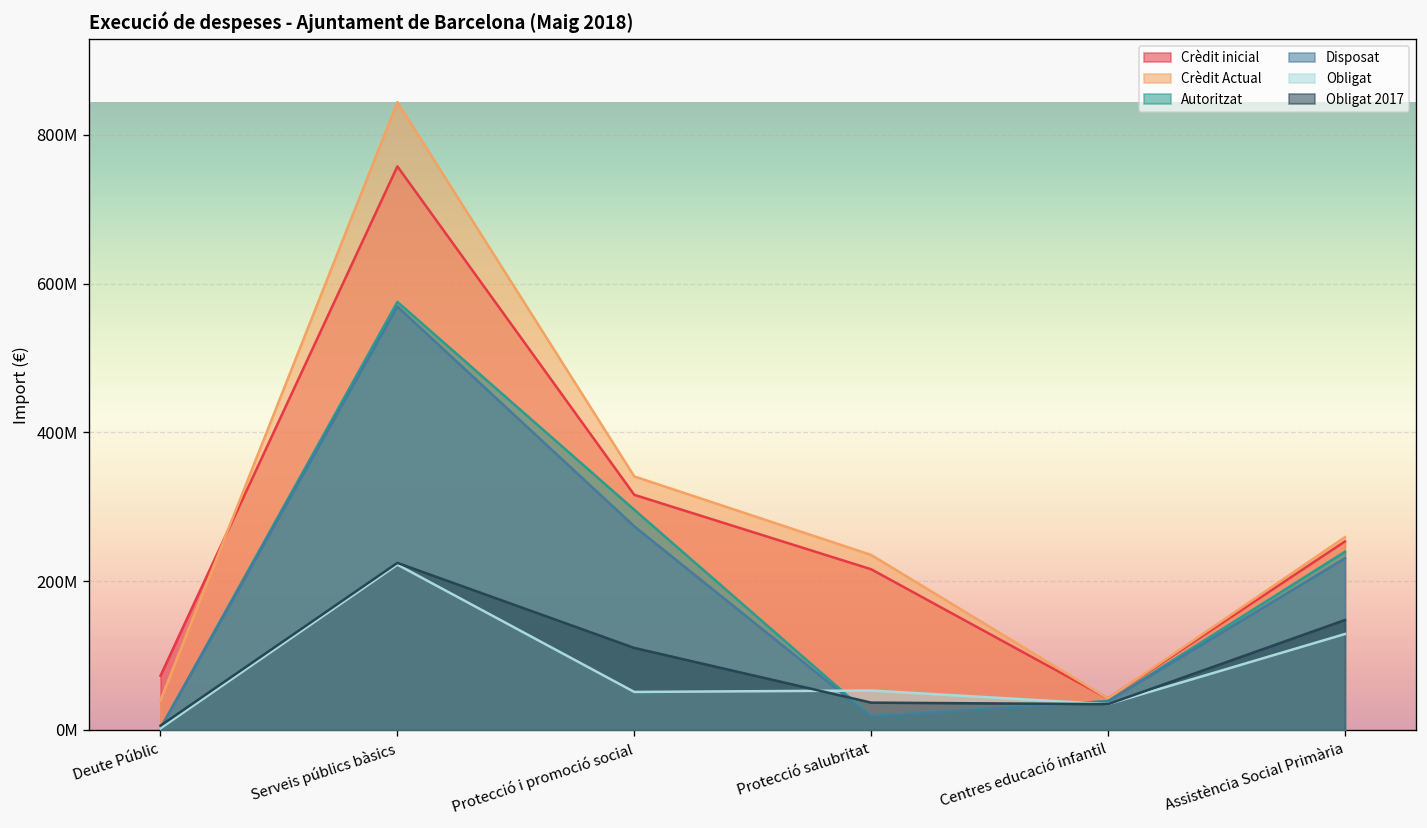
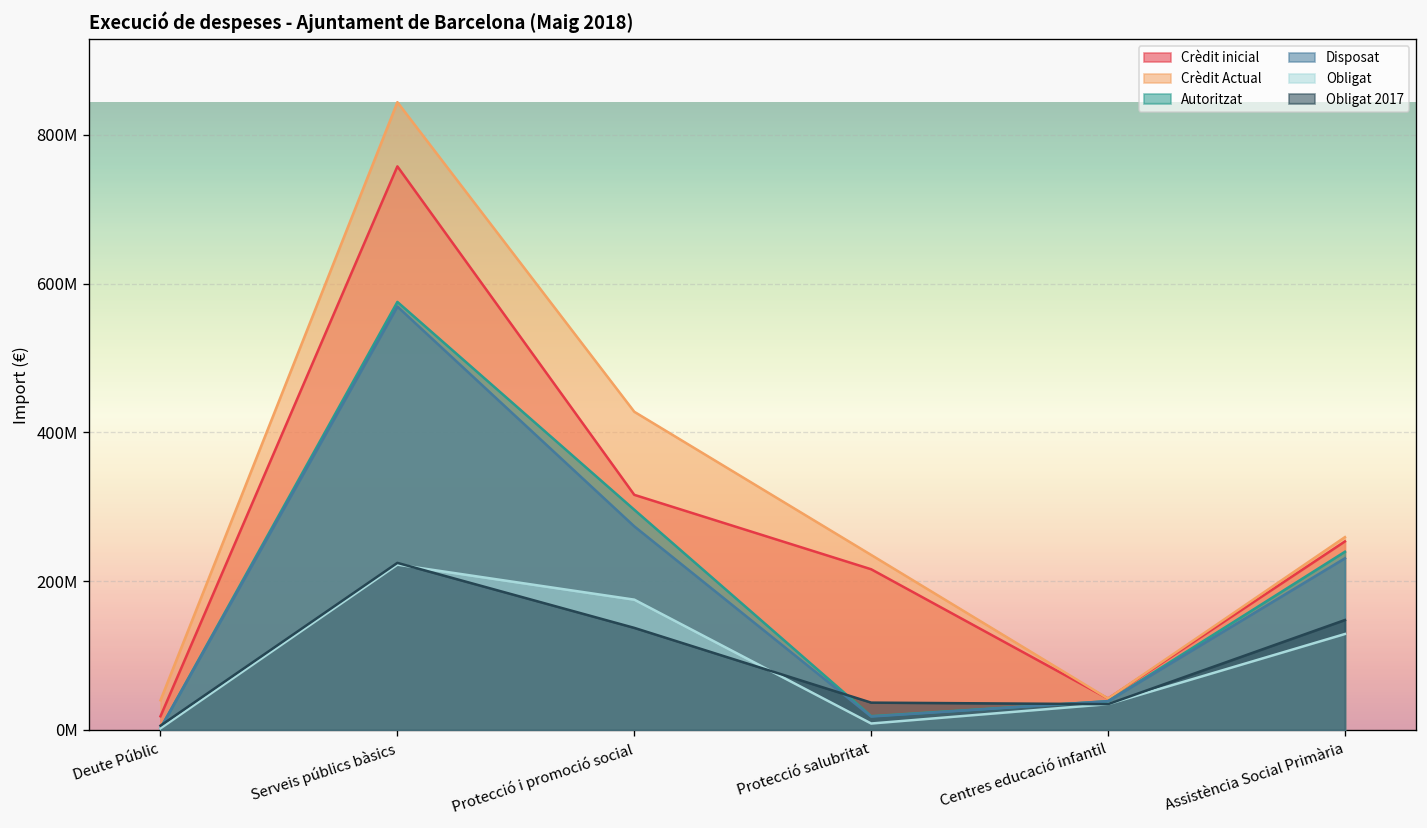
  {
    "Crèdit inicial": {
-     "Deute Públic": 70000000,
+     "Deute Públic": 20000000,
      "Serveis públics bàsics": 760000000,
      "Protecció i promoció social": 320000000,
      "Protecció salubritat": 220000000,
      "Assistència Social Primària": 250000000
    },
    "Crèdit Actual": {
      "Deute Públic": 40000000,
      "Serveis públics bàsics": 840000000,
-     "Protecció i promoció social": 340000000,
+     "Protecció i promoció social": 430000000,
      "Protecció salubritat": 240000000,
      "Assistència Social Primària": 260000000
    },
    "Obligat": {
-     "Protecció i promoció social": 50000000,
-     "Protecció salubritat": 50000000,
+     "Protecció i promoció social": 180000000,
+     "Protecció salubritat": 10000000,
      "Assistència Social Primària": 130000000
    },
    "Obligat 2017": {
-     "Protecció i promoció social": 110000000,
+     "Protecció i promoció social": 140000000,
      "Protecció salubritat": 40000000,
      "Assistència Social Primària": 150000000
    }
  }
